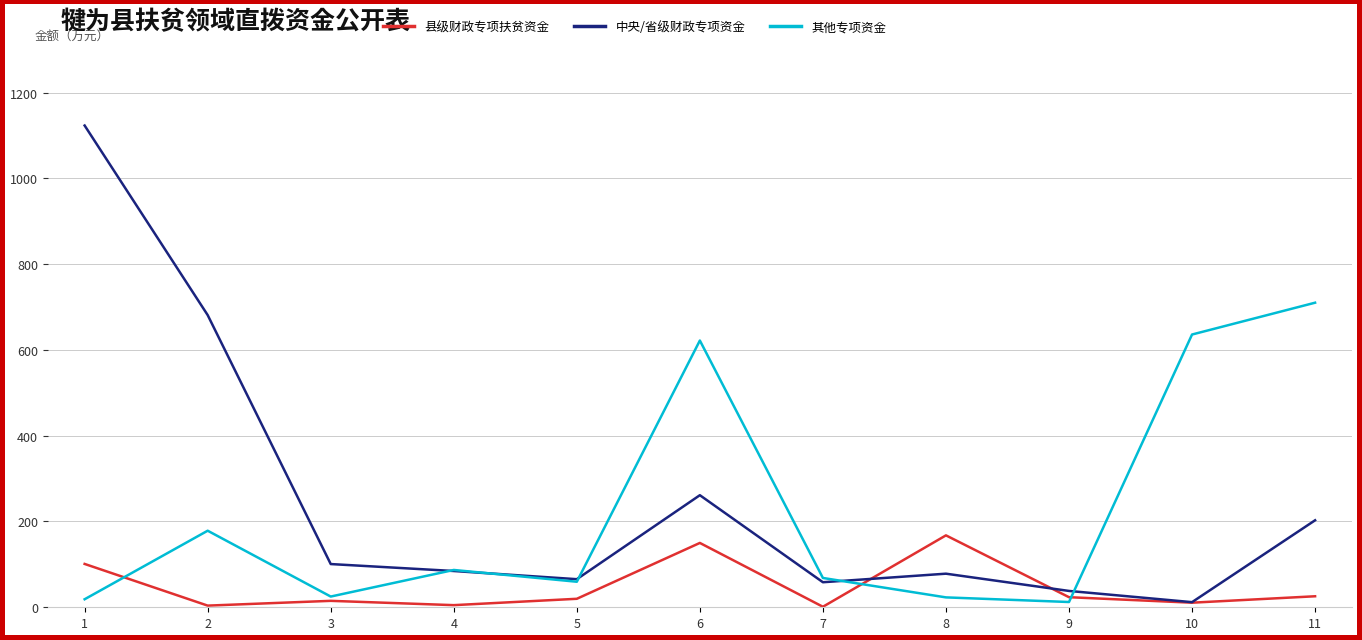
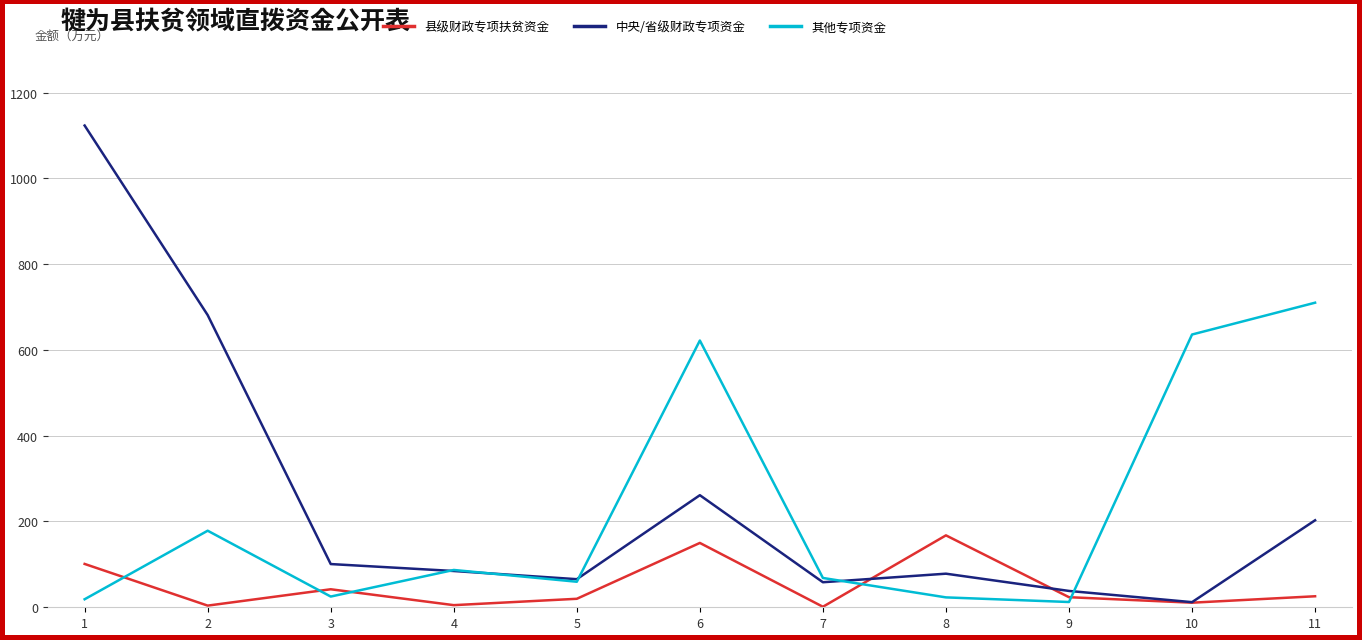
  {
    "县级财政专项扶贫资金": {
      "1": 100,
      "2": 0,
-     "3": 20,
+     "3": 40,
      "4": 0,
      "5": 20,
      "6": 150,
      "7": 0,
      "8": 170,
      "9": 20,
      "11": 30
    },
    "中央/省级财政专项资金": {
      "1": 1120,
      "2": 680,
      "3": 100,
      "6": 260,
      "7": 60,
      "8": 80,
      "9": 40,
      "11": 200
    },
    "其他专项资金": {
      "1": 20,
      "2": 180,
      "3": 30,
      "6": 620,
      "7": 70,
      "8": 20,
      "9": 10,
      "10": 640,
      "11": 710
    }
  }
